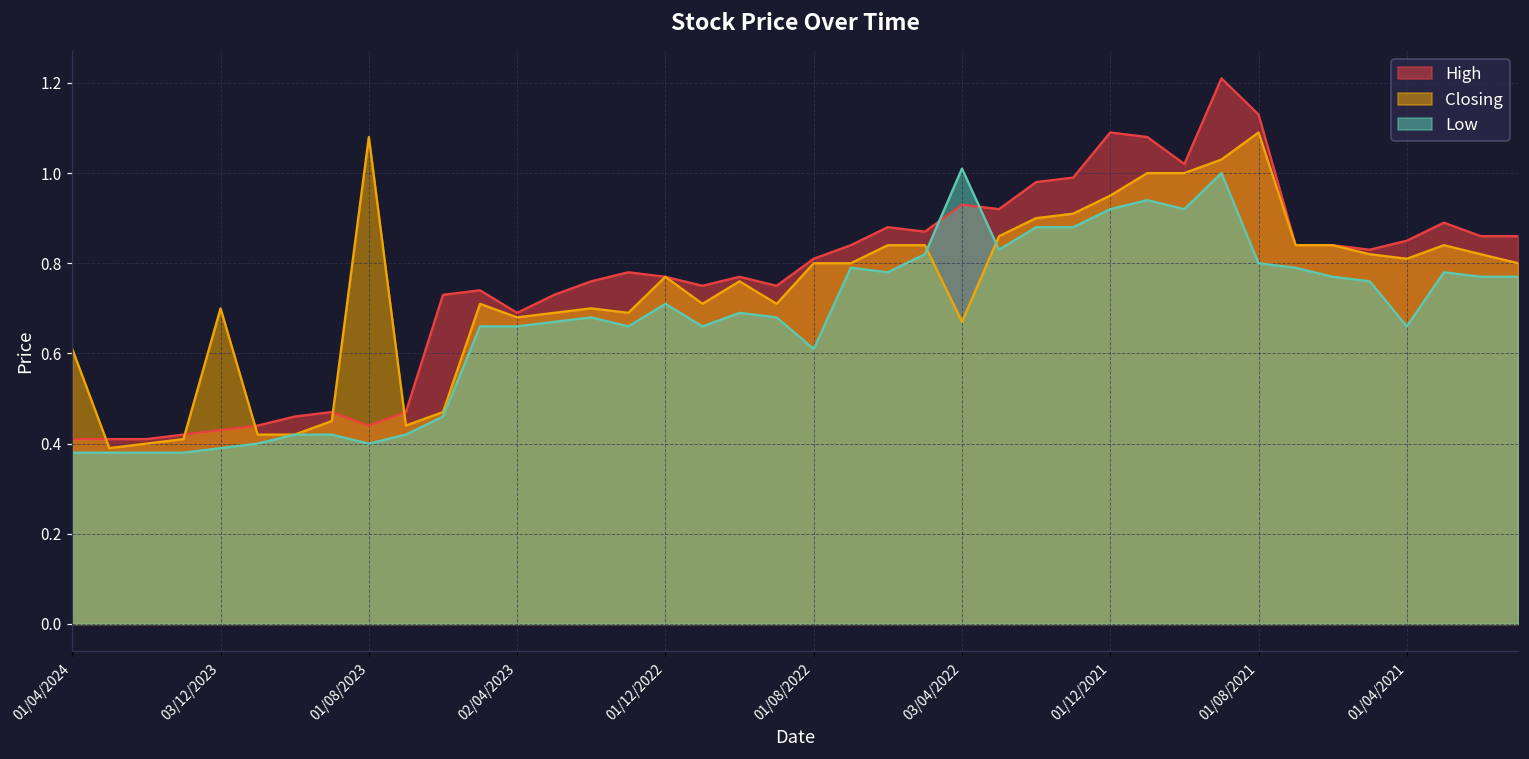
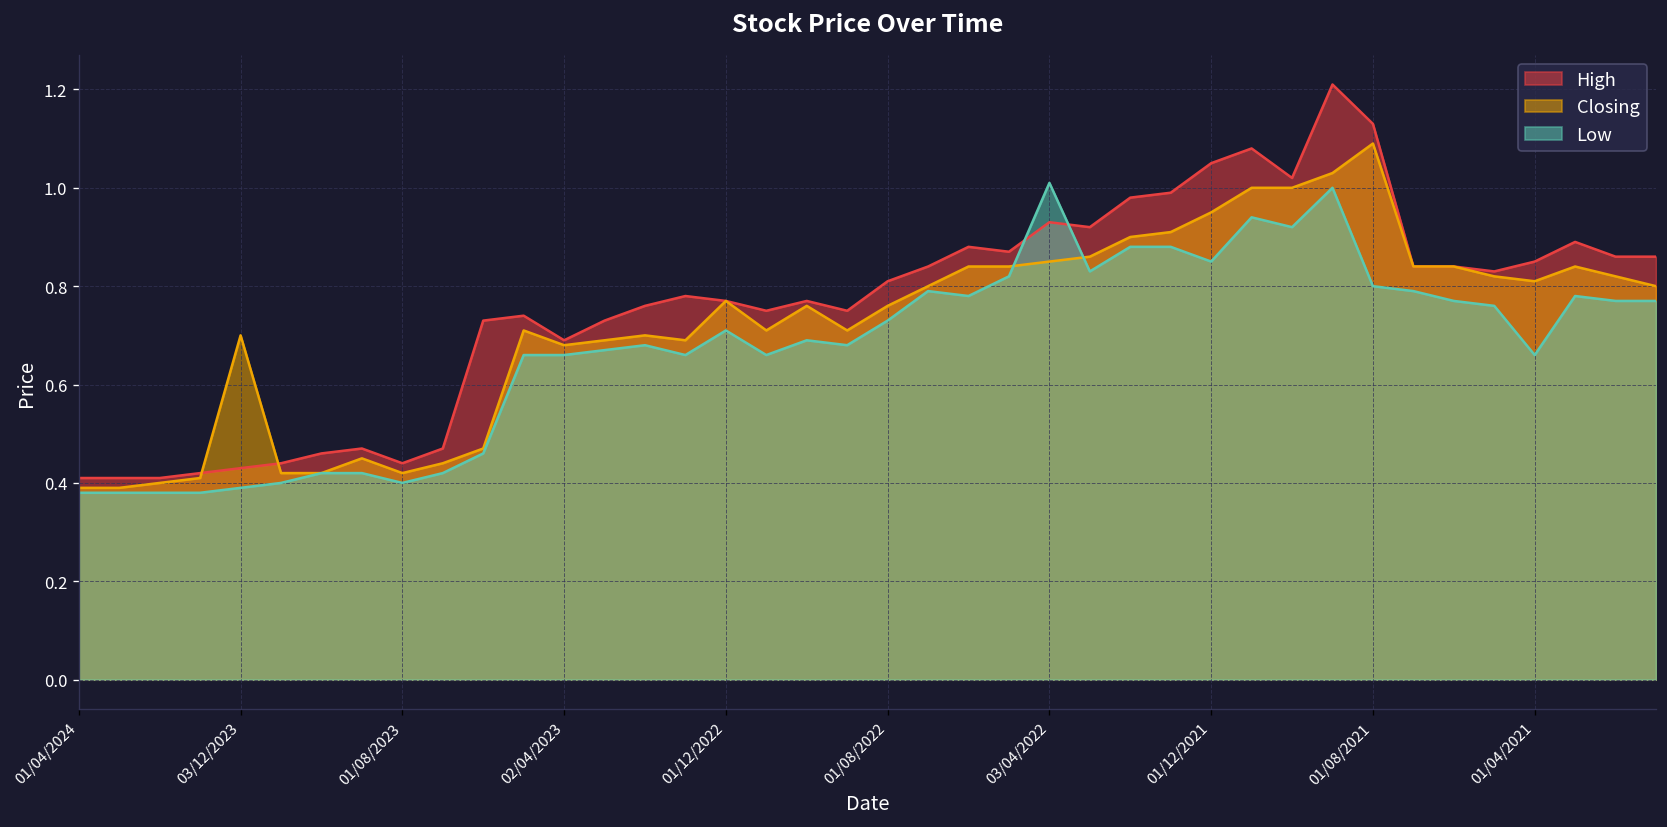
  {
    "High": {
      "01/04/2024": 0.41,
      "03/12/2023": 0.43,
      "01/08/2023": 0.44,
      "02/04/2023": 0.69,
      "01/08/2022": 0.81,
      "03/04/2022": 0.93,
-     "01/12/2021": 1.09,
+     "01/12/2021": 1.05,
      "01/08/2021": 1.13,
      "01/04/2021": 0.85
    },
    "Closing": {
-     "01/04/2024": 0.61,
+     "01/04/2024": 0.39,
      "03/12/2023": 0.70,
-     "01/08/2023": 1.08,
+     "01/08/2023": 0.42,
      "02/04/2023": 0.68,
-     "01/08/2022": 0.80,
-     "03/04/2022": 0.67,
+     "01/08/2022": 0.76,
+     "03/04/2022": 0.85,
      "01/12/2021": 0.95,
      "01/08/2021": 1.09,
      "01/04/2021": 0.81
    },
    "Low": {
      "01/04/2024": 0.38,
      "03/12/2023": 0.39,
      "01/08/2023": 0.40,
      "02/04/2023": 0.66,
      "01/12/2022": 0.71,
-     "01/08/2022": 0.61,
+     "01/08/2022": 0.73,
      "03/04/2022": 1.01,
-     "01/12/2021": 0.92,
+     "01/12/2021": 0.85,
      "01/08/2021": 0.80,
      "01/04/2021": 0.66
    }
  }
